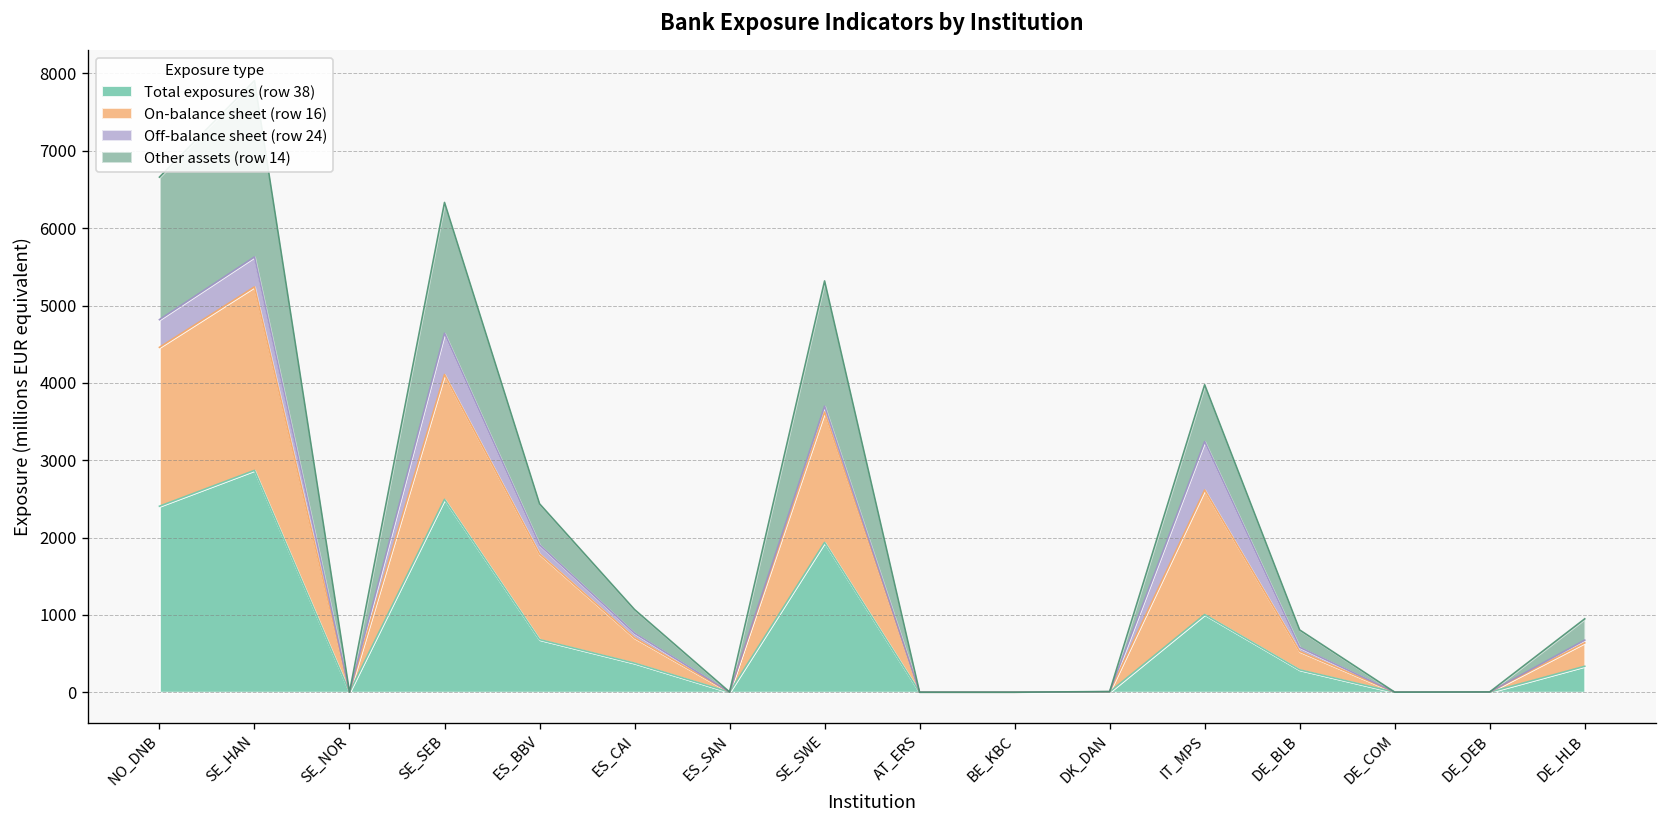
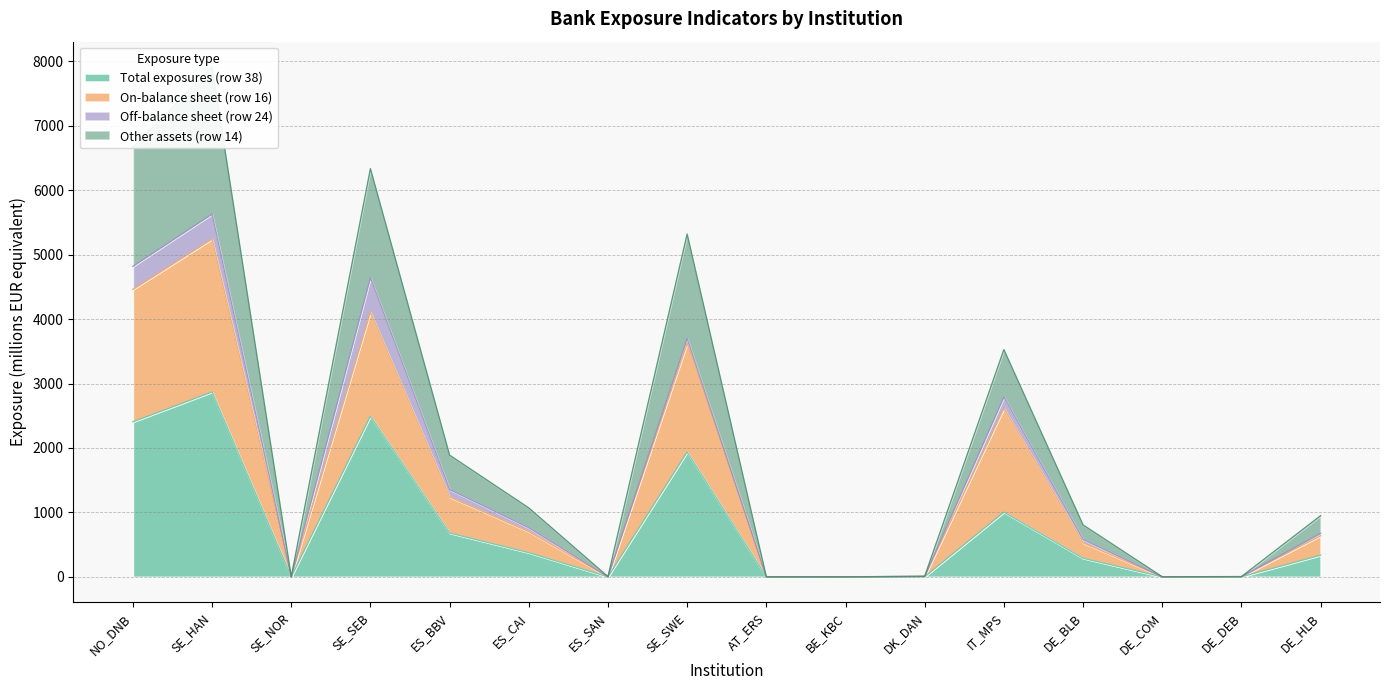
  {
    "On-balance sheet (row 16)": {
      "NO_DNB": 2100,
      "SE_HAN": 2400,
      "SE_SEB": 1600,
-     "ES_BBV": 1100,
+     "ES_BBV": 600,
      "ES_CAI": 300,
      "SE_SWE": 1700,
      "IT_MPS": 1600,
      "DE_BLB": 200
    },
    "Off-balance sheet (row 24)": {
      "NO_DNB": 400,
      "SE_HAN": 400,
      "SE_SEB": 500,
      "ES_BBV": 100,
      "ES_CAI": 100,
      "SE_SWE": 100,
-     "IT_MPS": 600,
+     "IT_MPS": 200,
      "DE_BLB": 100
    }
  }
